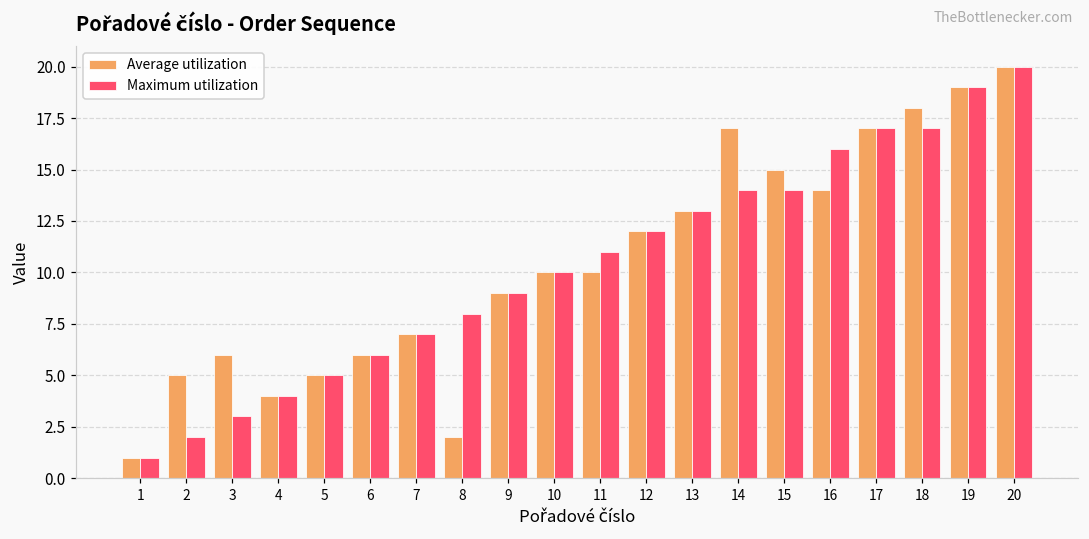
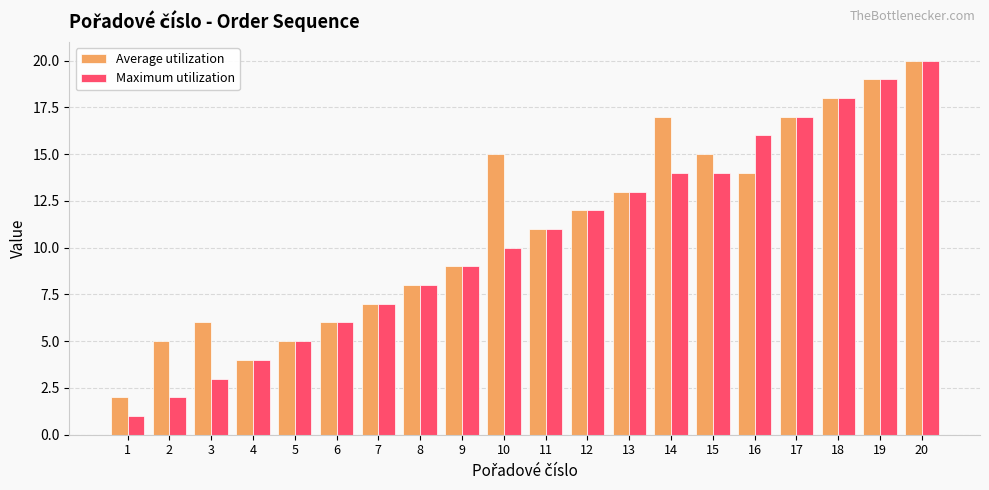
  {
    "Average utilization": {
-     "1": 1,
+     "1": 2,
      "2": 5,
      "3": 6,
      "4": 4,
      "5": 5,
      "6": 6,
      "7": 7,
-     "8": 2,
+     "8": 8,
      "9": 9,
-     "10": 10,
-     "11": 10,
+     "10": 15,
+     "11": 11,
      "12": 12,
      "13": 13,
      "14": 17,
      "15": 15,
      "16": 14,
      "17": 17,
      "18": 18,
      "19": 19,
      "20": 20
    },
    "Maximum utilization": {
      "1": 1,
      "2": 2,
      "3": 3,
      "4": 4,
      "5": 5,
      "6": 6,
      "7": 7,
      "8": 8,
      "9": 9,
      "10": 10,
      "11": 11,
      "12": 12,
      "13": 13,
      "14": 14,
      "15": 14,
      "16": 16,
      "17": 17,
-     "18": 17,
+     "18": 18,
      "19": 19,
      "20": 20
    }
  }
